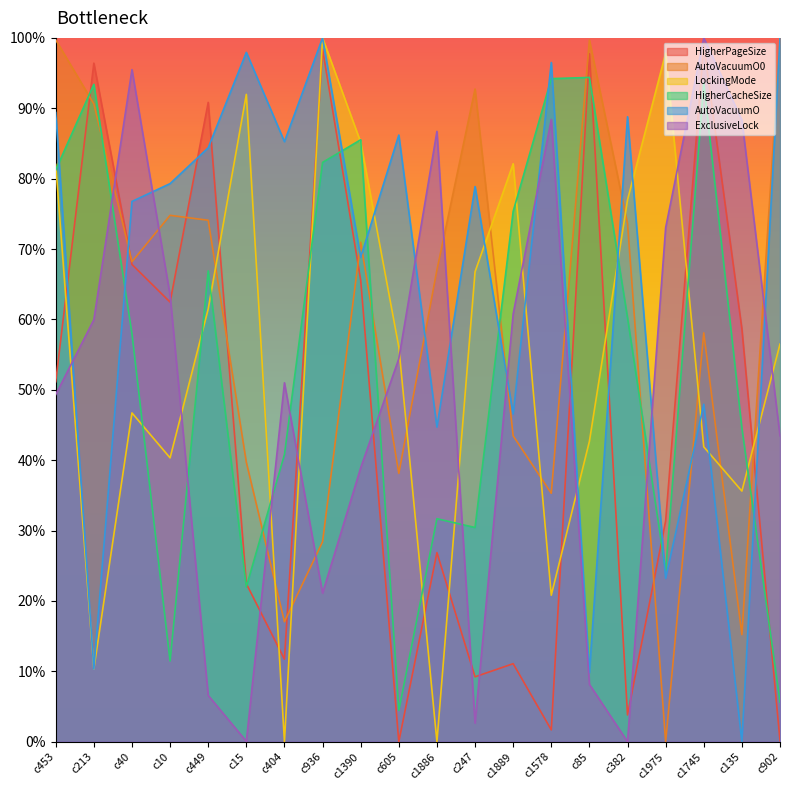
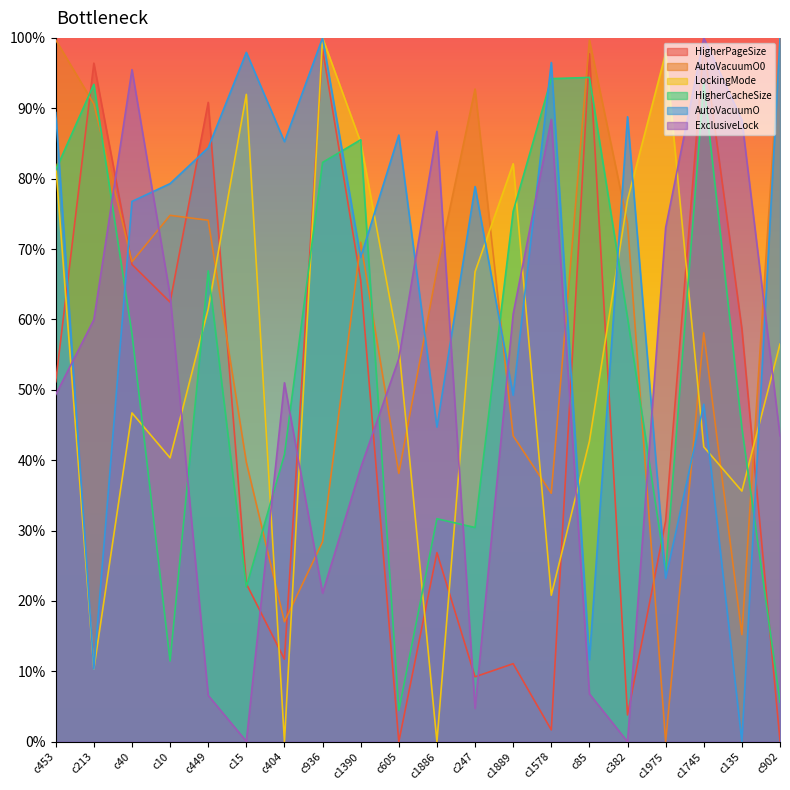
  {
    "LockingMode": {
      "c453": "82%",
      "c40": "47%",
      "c10": "40%",
      "c449": "61%",
      "c15": "92%",
      "c404": "0%",
      "c605": "56%",
      "c1886": "0%",
      "c247": "67%",
      "c1889": "82%",
      "c1578": "21%",
      "c85": "43%",
      "c382": "77%",
      "c1745": "42%",
      "c135": "36%",
      "c902": "56%"
    },
    "HigherCacheSize": {
      "c453": "81%",
      "c213": "93%",
      "c40": "58%",
      "c10": "11%",
      "c449": "67%",
      "c15": "22%",
      "c404": "41%",
      "c936": "82%",
      "c605": "4%",
      "c1886": "32%",
      "c247": "30%",
      "c1889": "75%",
      "c1578": "94%",
      "c85": "94%",
      "c382": "60%",
      "c1975": "24%",
      "c135": "45%",
      "c902": "6%"
    },
    "AutoVacuumO": {
      "c453": "89%",
      "c40": "77%",
      "c10": "79%",
      "c449": "84%",
      "c15": "98%",
      "c404": "85%",
      "c1390": "69%",
      "c605": "86%",
      "c1886": "45%",
      "c247": "79%",
-     "c1889": "47%",
+     "c1889": "49%",
      "c1578": "97%",
-     "c85": "10%",
+     "c85": "12%",
      "c382": "89%",
      "c1975": "23%",
      "c1745": "48%",
      "c135": "0%"
    },
    "ExclusiveLock": {
      "c453": "49%",
      "c213": "60%",
      "c40": "95%",
      "c10": "63%",
      "c449": "7%",
      "c15": "0%",
      "c404": "51%",
      "c936": "21%",
      "c1390": "39%",
      "c605": "54%",
      "c1886": "87%",
-     "c247": "3%",
+     "c247": "5%",
      "c1889": "61%",
      "c1578": "88%",
-     "c85": "8%",
+     "c85": "7%",
      "c382": "0%",
      "c1975": "73%",
      "c1745": "100%",
      "c902": "43%"
    }
  }
